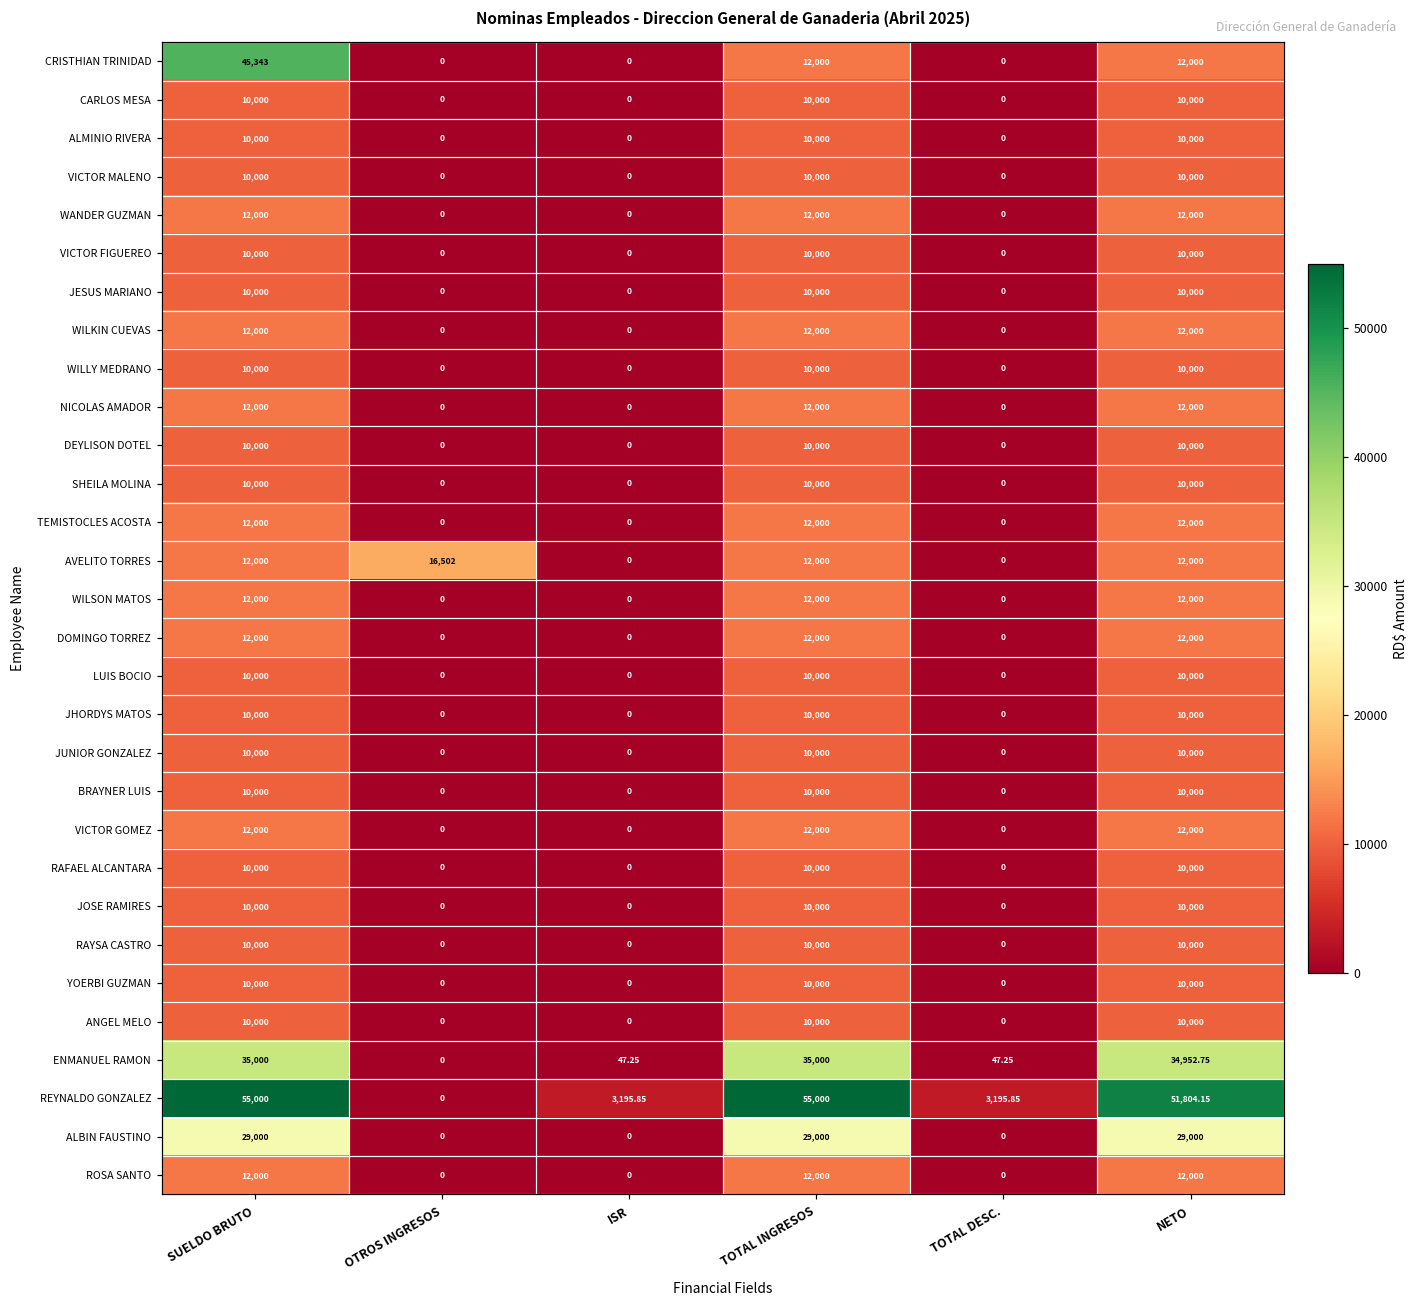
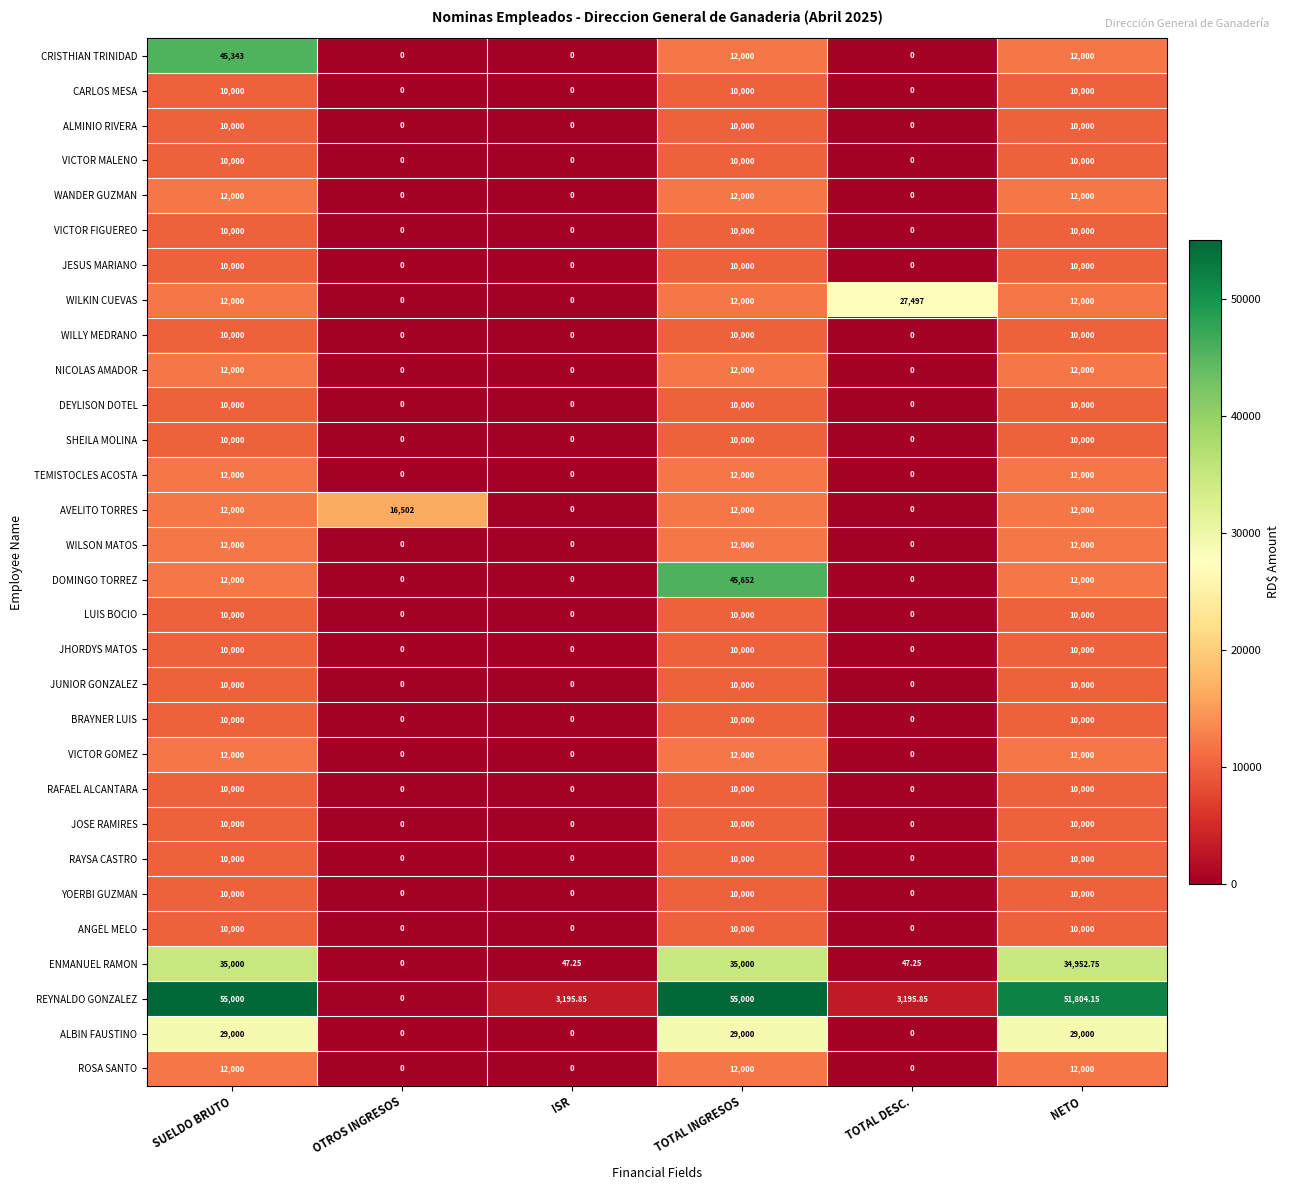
  {
    "CRISTHIAN TRINIDAD": {
      "SUELDO BRUTO": "45,343",
      "OTROS INGRESOS": "0",
      "ISR": "0",
      "TOTAL INGRESOS": "12,000",
      "TOTAL DESC.": "0",
      "NETO": "12,000"
    },
    "CARLOS MESA": {
      "SUELDO BRUTO": "10,000",
      "OTROS INGRESOS": "0",
      "ISR": "0",
      "TOTAL INGRESOS": "10,000",
      "TOTAL DESC.": "0",
      "NETO": "10,000"
    },
    "ALMINIO RIVERA": {
      "SUELDO BRUTO": "10,000",
      "OTROS INGRESOS": "0",
      "ISR": "0",
      "TOTAL INGRESOS": "10,000",
      "TOTAL DESC.": "0",
      "NETO": "10,000"
    },
    "VICTOR MALENO": {
      "SUELDO BRUTO": "10,000",
      "OTROS INGRESOS": "0",
      "ISR": "0",
      "TOTAL INGRESOS": "10,000",
      "TOTAL DESC.": "0",
      "NETO": "10,000"
    },
    "WANDER GUZMAN": {
      "SUELDO BRUTO": "12,000",
      "OTROS INGRESOS": "0",
      "ISR": "0",
      "TOTAL INGRESOS": "12,000",
      "TOTAL DESC.": "0",
      "NETO": "12,000"
    },
    "VICTOR FIGUEREO": {
      "SUELDO BRUTO": "10,000",
      "OTROS INGRESOS": "0",
      "ISR": "0",
      "TOTAL INGRESOS": "10,000",
      "TOTAL DESC.": "0",
      "NETO": "10,000"
    },
    "JESUS MARIANO": {
      "SUELDO BRUTO": "10,000",
      "OTROS INGRESOS": "0",
      "ISR": "0",
      "TOTAL INGRESOS": "10,000",
      "TOTAL DESC.": "0",
      "NETO": "10,000"
    },
    "WILKIN CUEVAS": {
      "SUELDO BRUTO": "12,000",
      "OTROS INGRESOS": "0",
      "ISR": "0",
      "TOTAL INGRESOS": "12,000",
-     "TOTAL DESC.": "0",
+     "TOTAL DESC.": "27,497",
      "NETO": "12,000"
    },
    "WILLY MEDRANO": {
      "SUELDO BRUTO": "10,000",
      "OTROS INGRESOS": "0",
      "ISR": "0",
      "TOTAL INGRESOS": "10,000",
      "TOTAL DESC.": "0",
      "NETO": "10,000"
    },
    "NICOLAS AMADOR": {
      "SUELDO BRUTO": "12,000",
      "OTROS INGRESOS": "0",
      "ISR": "0",
      "TOTAL INGRESOS": "12,000",
      "TOTAL DESC.": "0",
      "NETO": "12,000"
    },
    "DEYLISON DOTEL": {
      "SUELDO BRUTO": "10,000",
      "OTROS INGRESOS": "0",
      "ISR": "0",
      "TOTAL INGRESOS": "10,000",
      "TOTAL DESC.": "0",
      "NETO": "10,000"
    },
    "SHEILA MOLINA": {
      "SUELDO BRUTO": "10,000",
      "OTROS INGRESOS": "0",
      "ISR": "0",
      "TOTAL INGRESOS": "10,000",
      "TOTAL DESC.": "0",
      "NETO": "10,000"
    },
    "TEMISTOCLES ACOSTA": {
      "SUELDO BRUTO": "12,000",
      "OTROS INGRESOS": "0",
      "ISR": "0",
      "TOTAL INGRESOS": "12,000",
      "TOTAL DESC.": "0",
      "NETO": "12,000"
    },
    "AVELITO TORRES": {
      "SUELDO BRUTO": "12,000",
      "OTROS INGRESOS": "16,502",
      "ISR": "0",
      "TOTAL INGRESOS": "12,000",
      "TOTAL DESC.": "0",
      "NETO": "12,000"
    },
    "WILSON MATOS": {
      "SUELDO BRUTO": "12,000",
      "OTROS INGRESOS": "0",
      "ISR": "0",
      "TOTAL INGRESOS": "12,000",
      "TOTAL DESC.": "0",
      "NETO": "12,000"
    },
    "DOMINGO TORREZ": {
      "SUELDO BRUTO": "12,000",
      "OTROS INGRESOS": "0",
      "ISR": "0",
-     "TOTAL INGRESOS": "12,000",
+     "TOTAL INGRESOS": "45,652",
      "TOTAL DESC.": "0",
      "NETO": "12,000"
    },
    "LUIS BOCIO": {
      "SUELDO BRUTO": "10,000",
      "OTROS INGRESOS": "0",
      "ISR": "0",
      "TOTAL INGRESOS": "10,000",
      "TOTAL DESC.": "0",
      "NETO": "10,000"
    },
    "JHORDYS MATOS": {
      "SUELDO BRUTO": "10,000",
      "OTROS INGRESOS": "0",
      "ISR": "0",
      "TOTAL INGRESOS": "10,000",
      "TOTAL DESC.": "0",
      "NETO": "10,000"
    },
    "JUNIOR GONZALEZ": {
      "SUELDO BRUTO": "10,000",
      "OTROS INGRESOS": "0",
      "ISR": "0",
      "TOTAL INGRESOS": "10,000",
      "TOTAL DESC.": "0",
      "NETO": "10,000"
    },
    "BRAYNER LUIS": {
      "SUELDO BRUTO": "10,000",
      "OTROS INGRESOS": "0",
      "ISR": "0",
      "TOTAL INGRESOS": "10,000",
      "TOTAL DESC.": "0",
      "NETO": "10,000"
    },
    "VICTOR GOMEZ": {
      "SUELDO BRUTO": "12,000",
      "OTROS INGRESOS": "0",
      "ISR": "0",
      "TOTAL INGRESOS": "12,000",
      "TOTAL DESC.": "0",
      "NETO": "12,000"
    },
    "RAFAEL ALCANTARA": {
      "SUELDO BRUTO": "10,000",
      "OTROS INGRESOS": "0",
      "ISR": "0",
      "TOTAL INGRESOS": "10,000",
      "TOTAL DESC.": "0",
      "NETO": "10,000"
    },
    "JOSE RAMIRES": {
      "SUELDO BRUTO": "10,000",
      "OTROS INGRESOS": "0",
      "ISR": "0",
      "TOTAL INGRESOS": "10,000",
      "TOTAL DESC.": "0",
      "NETO": "10,000"
    },
    "RAYSA CASTRO": {
      "SUELDO BRUTO": "10,000",
      "OTROS INGRESOS": "0",
      "ISR": "0",
      "TOTAL INGRESOS": "10,000",
      "TOTAL DESC.": "0",
      "NETO": "10,000"
    },
    "YOERBI GUZMAN": {
      "SUELDO BRUTO": "10,000",
      "OTROS INGRESOS": "0",
      "ISR": "0",
      "TOTAL INGRESOS": "10,000",
      "TOTAL DESC.": "0",
      "NETO": "10,000"
    },
    "ANGEL MELO": {
      "SUELDO BRUTO": "10,000",
      "OTROS INGRESOS": "0",
      "ISR": "0",
      "TOTAL INGRESOS": "10,000",
      "TOTAL DESC.": "0",
      "NETO": "10,000"
    },
    "ENMANUEL RAMON": {
      "SUELDO BRUTO": "35,000",
      "OTROS INGRESOS": "0",
      "ISR": "47.25",
      "TOTAL INGRESOS": "35,000",
      "TOTAL DESC.": "47.25",
      "NETO": "34,952.75"
    },
    "REYNALDO GONZALEZ": {
      "SUELDO BRUTO": "55,000",
      "OTROS INGRESOS": "0",
      "ISR": "3,195.85",
      "TOTAL INGRESOS": "55,000",
      "TOTAL DESC.": "3,195.85",
      "NETO": "51,804.15"
    },
    "ALBIN FAUSTINO": {
      "SUELDO BRUTO": "29,000",
      "OTROS INGRESOS": "0",
      "ISR": "0",
      "TOTAL INGRESOS": "29,000",
      "TOTAL DESC.": "0",
      "NETO": "29,000"
    },
    "ROSA SANTO": {
      "SUELDO BRUTO": "12,000",
      "OTROS INGRESOS": "0",
      "ISR": "0",
      "TOTAL INGRESOS": "12,000",
      "TOTAL DESC.": "0",
      "NETO": "12,000"
    }
  }
